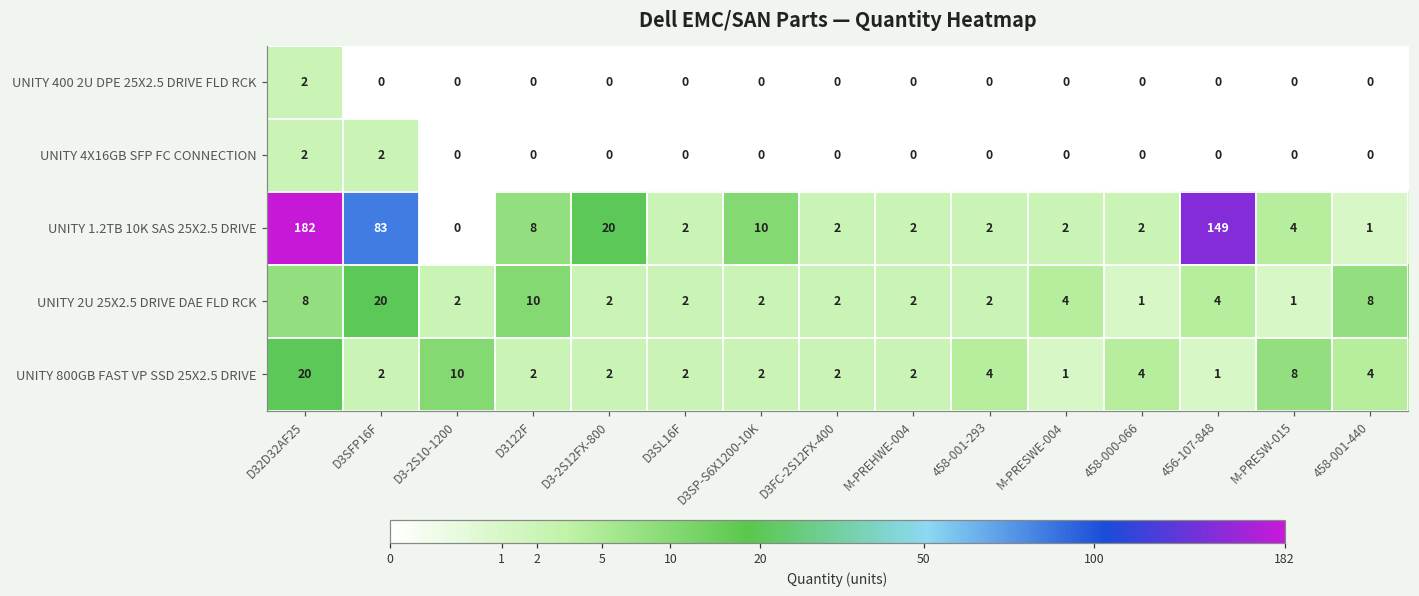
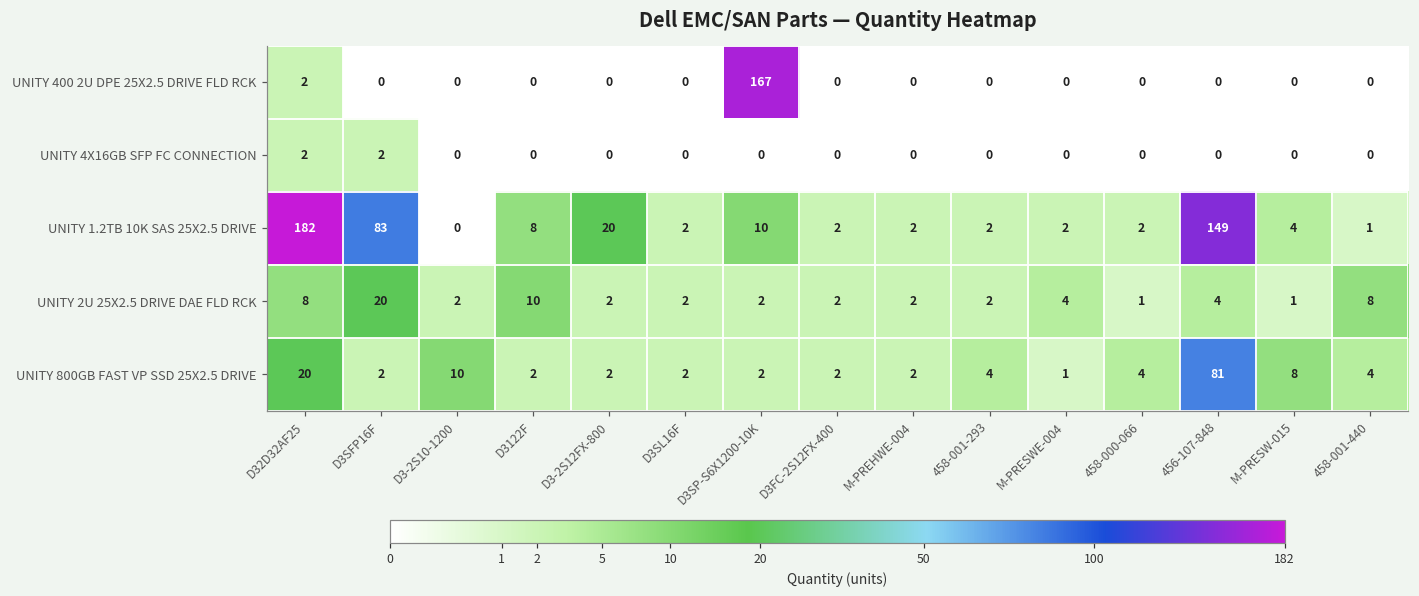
  {
    "UNITY 400 2U DPE 25X2.5 DRIVE FLD RCK": {
      "D32D32AF25": 2,
      "D3SFP16F": 0,
      "D3-2S10-1200": 0,
      "D3122F": 0,
      "D3-2S12FX-800": 0,
      "D3SL16F": 0,
-     "D3SP-S6X1200-10K": 0,
+     "D3SP-S6X1200-10K": 167,
      "D3FC-2S12FX-400": 0,
      "M-PREHWE-004": 0,
      "458-001-293": 0,
      "M-PRESWE-004": 0,
      "458-000-066": 0,
      "456-107-848": 0,
      "M-PRESW-015": 0,
      "458-001-440": 0
    },
    "UNITY 4X16GB SFP FC CONNECTION": {
      "D32D32AF25": 2,
      "D3SFP16F": 2,
      "D3-2S10-1200": 0,
      "D3122F": 0,
      "D3-2S12FX-800": 0,
      "D3SL16F": 0,
      "D3SP-S6X1200-10K": 0,
      "D3FC-2S12FX-400": 0,
      "M-PREHWE-004": 0,
      "458-001-293": 0,
      "M-PRESWE-004": 0,
      "458-000-066": 0,
      "456-107-848": 0,
      "M-PRESW-015": 0,
      "458-001-440": 0
    },
    "UNITY 1.2TB 10K SAS 25X2.5 DRIVE": {
      "D32D32AF25": 182,
      "D3SFP16F": 83,
      "D3-2S10-1200": 0,
      "D3122F": 8,
      "D3-2S12FX-800": 20,
      "D3SL16F": 2,
      "D3SP-S6X1200-10K": 10,
      "D3FC-2S12FX-400": 2,
      "M-PREHWE-004": 2,
      "458-001-293": 2,
      "M-PRESWE-004": 2,
      "458-000-066": 2,
      "456-107-848": 149,
      "M-PRESW-015": 4,
      "458-001-440": 1
    },
    "UNITY 2U 25X2.5 DRIVE DAE FLD RCK": {
      "D32D32AF25": 8,
      "D3SFP16F": 20,
      "D3-2S10-1200": 2,
      "D3122F": 10,
      "D3-2S12FX-800": 2,
      "D3SL16F": 2,
      "D3SP-S6X1200-10K": 2,
      "D3FC-2S12FX-400": 2,
      "M-PREHWE-004": 2,
      "458-001-293": 2,
      "M-PRESWE-004": 4,
      "458-000-066": 1,
      "456-107-848": 4,
      "M-PRESW-015": 1,
      "458-001-440": 8
    },
    "UNITY 800GB FAST VP SSD 25X2.5 DRIVE": {
      "D32D32AF25": 20,
      "D3SFP16F": 2,
      "D3-2S10-1200": 10,
      "D3122F": 2,
      "D3-2S12FX-800": 2,
      "D3SL16F": 2,
      "D3SP-S6X1200-10K": 2,
      "D3FC-2S12FX-400": 2,
      "M-PREHWE-004": 2,
      "458-001-293": 4,
      "M-PRESWE-004": 1,
      "458-000-066": 4,
-     "456-107-848": 1,
+     "456-107-848": 81,
      "M-PRESW-015": 8,
      "458-001-440": 4
    }
  }
